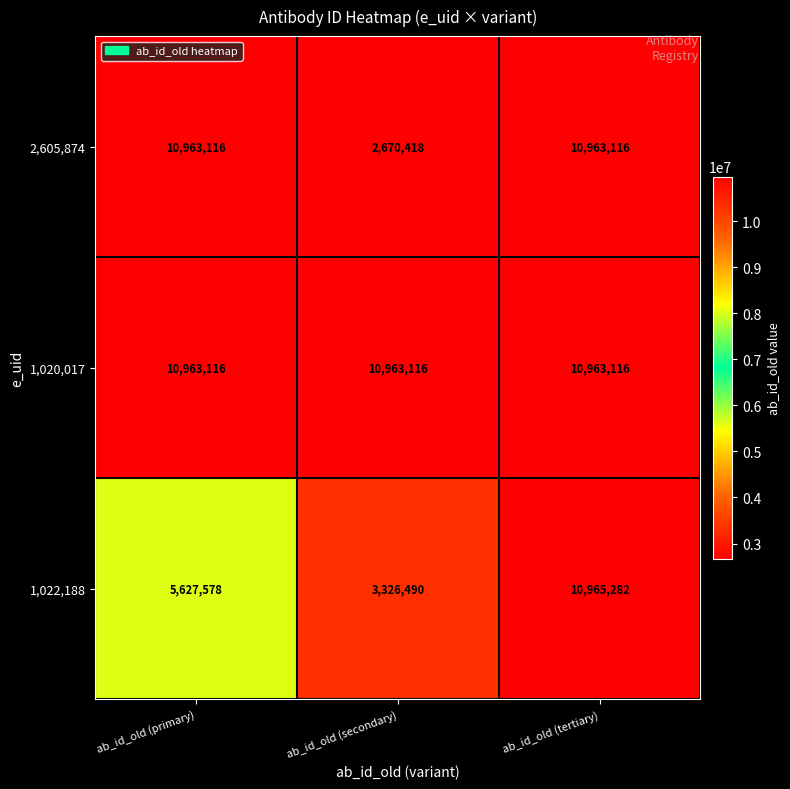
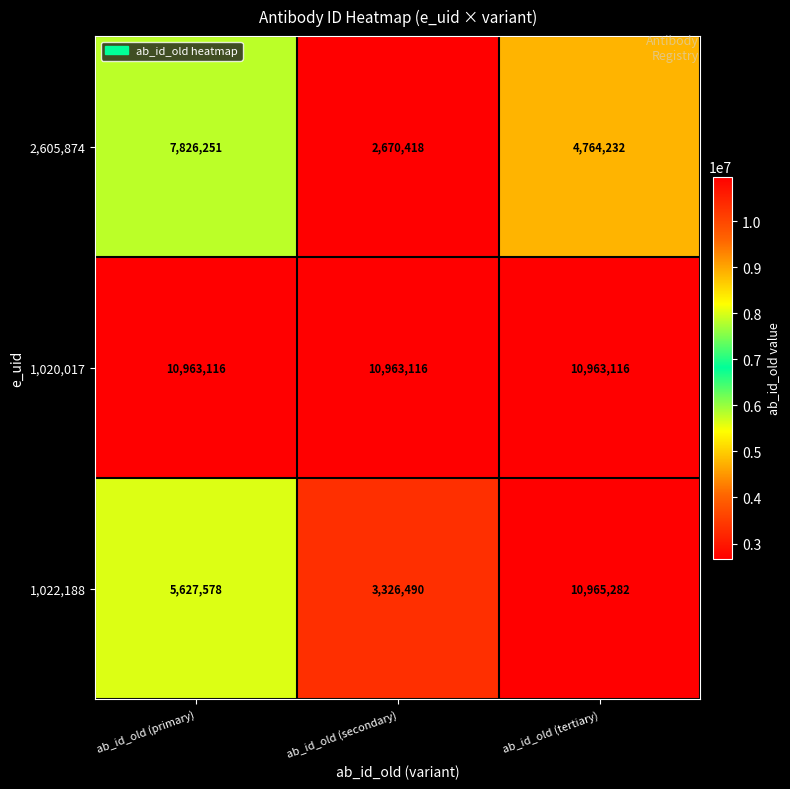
  {
    "2,605,874": {
-     "ab_id_old (primary)": "10,963,116",
+     "ab_id_old (primary)": "7,826,251",
      "ab_id_old (secondary)": "2,670,418",
-     "ab_id_old (tertiary)": "10,963,116"
+     "ab_id_old (tertiary)": "4,764,232"
    },
    "1,020,017": {
      "ab_id_old (primary)": "10,963,116",
      "ab_id_old (secondary)": "10,963,116",
      "ab_id_old (tertiary)": "10,963,116"
    },
    "1,022,188": {
      "ab_id_old (primary)": "5,627,578",
      "ab_id_old (secondary)": "3,326,490",
      "ab_id_old (tertiary)": "10,965,282"
    }
  }
